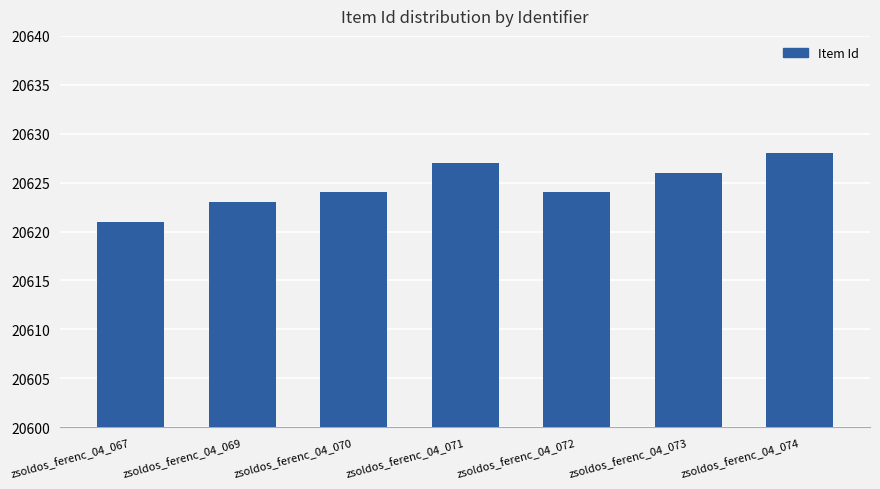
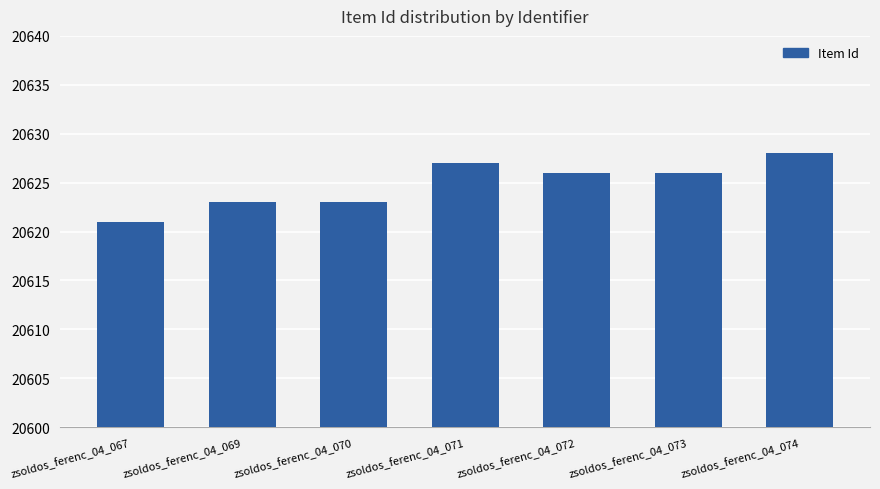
  {
    "zsoldos_ferenc_04_067": 20621,
    "zsoldos_ferenc_04_069": 20623,
-   "zsoldos_ferenc_04_070": 20624,
+   "zsoldos_ferenc_04_070": 20623,
    "zsoldos_ferenc_04_071": 20627,
-   "zsoldos_ferenc_04_072": 20624,
+   "zsoldos_ferenc_04_072": 20626,
    "zsoldos_ferenc_04_073": 20626,
    "zsoldos_ferenc_04_074": 20628
  }
